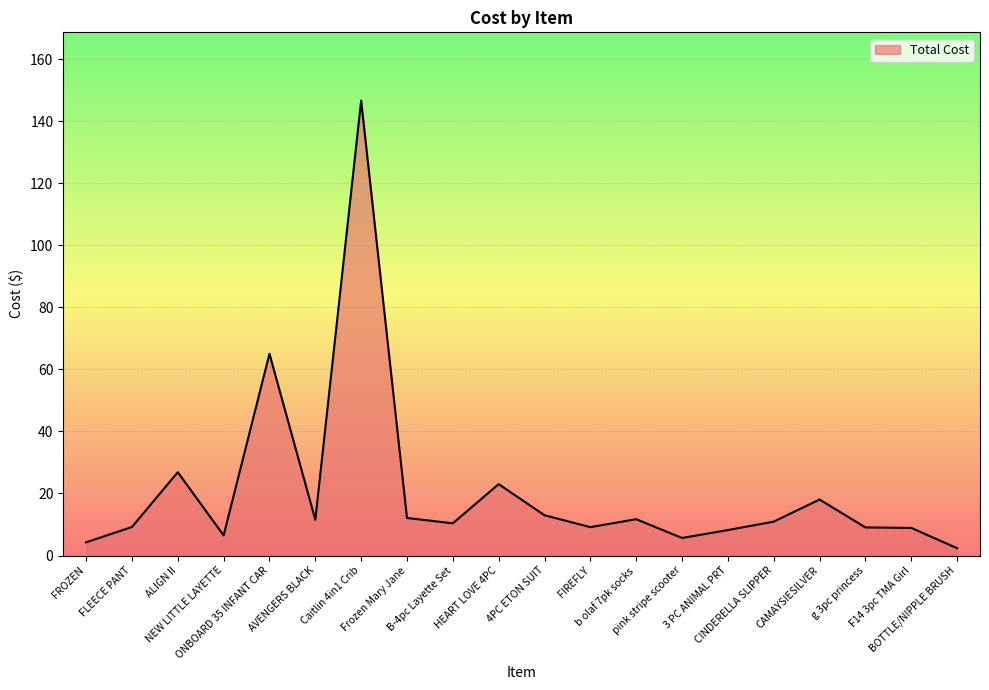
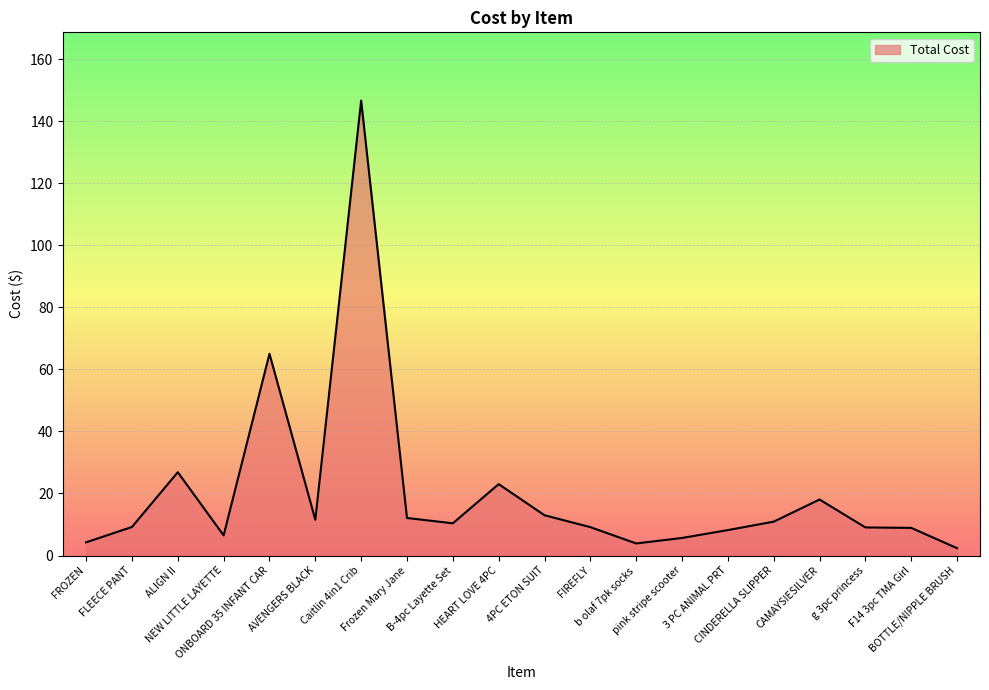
  {
    "FROZEN": 4,
    "FLEECE PANT": 9,
    "ALIGN II": 27,
    "NEW LITTLE LAYETTE": 6,
    "ONBOARD 35 INFANT CAR": 65,
    "AVENGERS BLACK": 12,
    "Caitlin 4in1 Crib": 147,
    "Frozen Mary Jane": 12,
    "B-4pc Layette Set": 10,
    "HEART LOVE 4PC": 23,
    "4PC ETON SUIT": 13,
    "FIREFLY": 9,
-   "b olaf 7pk socks": 12,
+   "b olaf 7pk socks": 4,
    "pink stripe scooter": 6,
    "3 PC ANIMAL PRT": 8,
    "CINDERELLA SLIPPER": 11,
    "CAMAYSIESILVER": 18,
    "g 3pc princess": 9,
    "F14 3pc TMA Girl": 9,
    "BOTTLE/NIPPLE BRUSH": 2
  }
